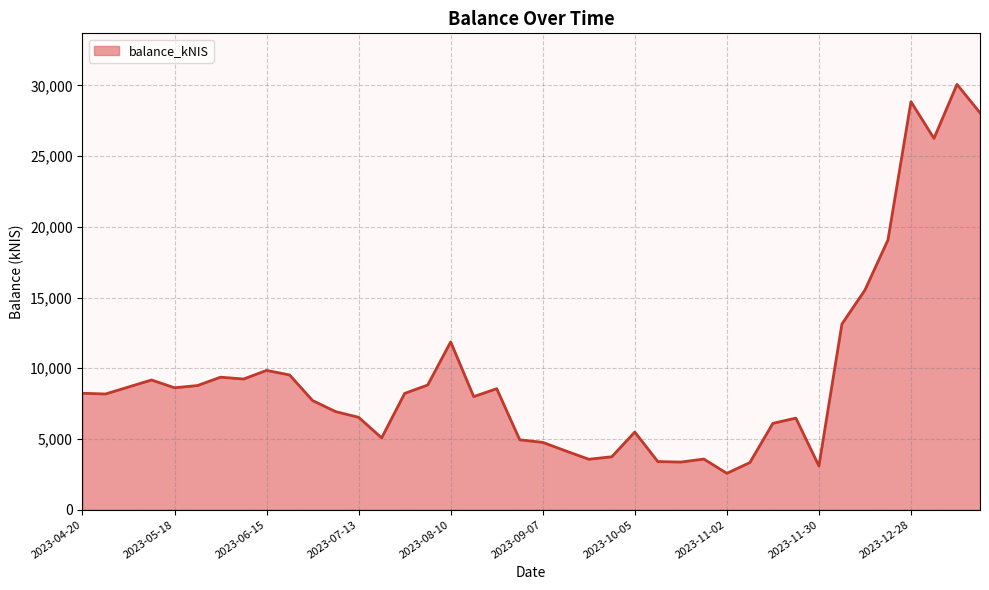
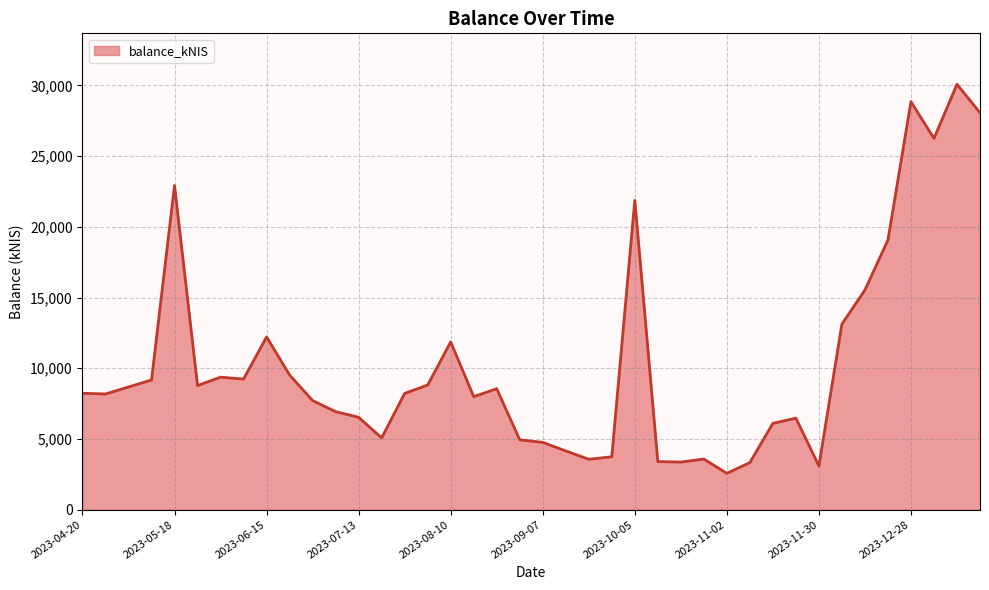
  {
    "2023-04-20": "8,200",
-   "2023-05-18": "8,600",
-   "2023-06-15": "9,900",
+   "2023-05-18": "22,900",
+   "2023-06-15": "12,200",
    "2023-07-13": "6,500",
    "2023-08-10": "11,900",
    "2023-09-07": "4,800",
-   "2023-10-05": "5,500",
+   "2023-10-05": "21,900",
    "2023-11-02": "2,600",
    "2023-11-30": "3,100",
    "2023-12-28": "28,900"
  }
